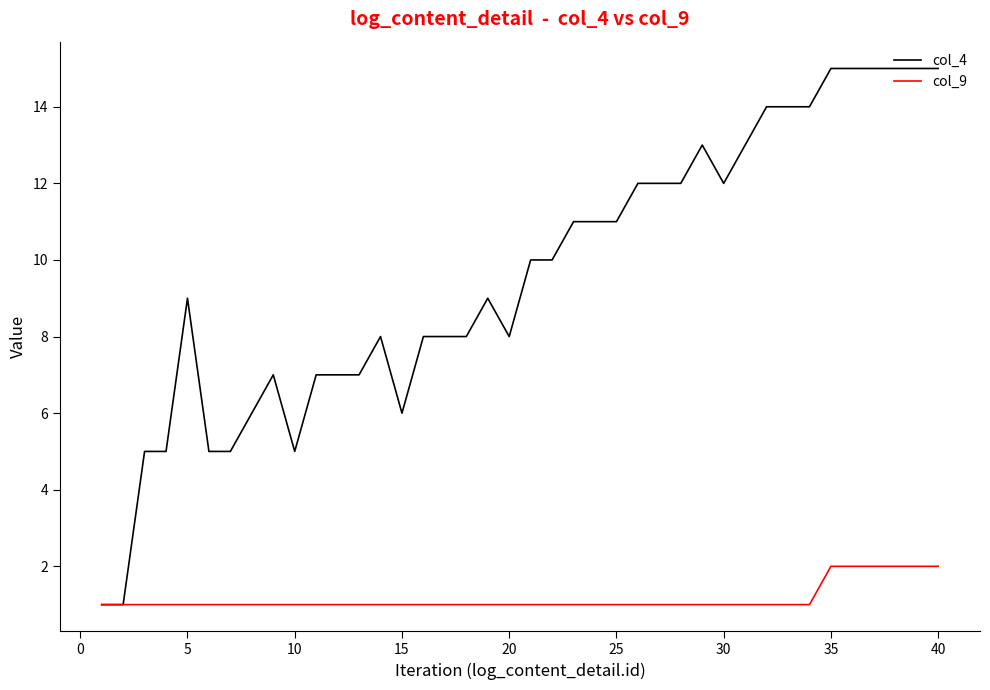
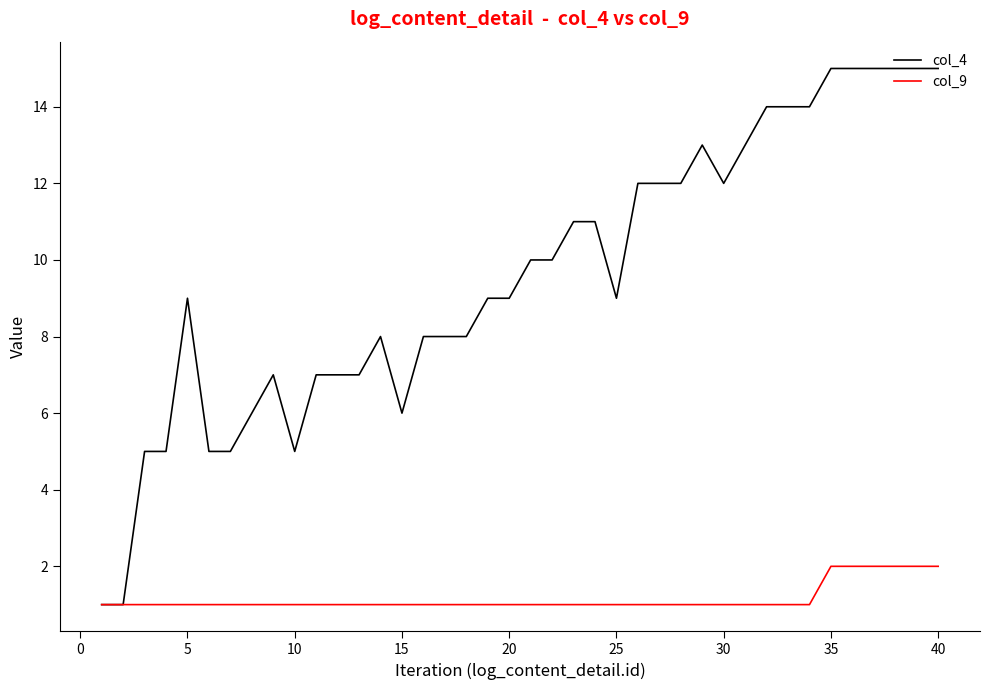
  {
    "col_4": {
      "5": 9,
      "10": 5,
      "15": 6,
-     "20": 8,
-     "25": 11,
+     "20": 9,
+     "25": 9,
      "30": 12,
      "35": 15,
      "40": 15
    },
    "col_9": {
      "5": 1,
      "10": 1,
      "15": 1,
      "20": 1,
      "25": 1,
      "30": 1,
      "35": 2,
      "40": 2
    }
  }
